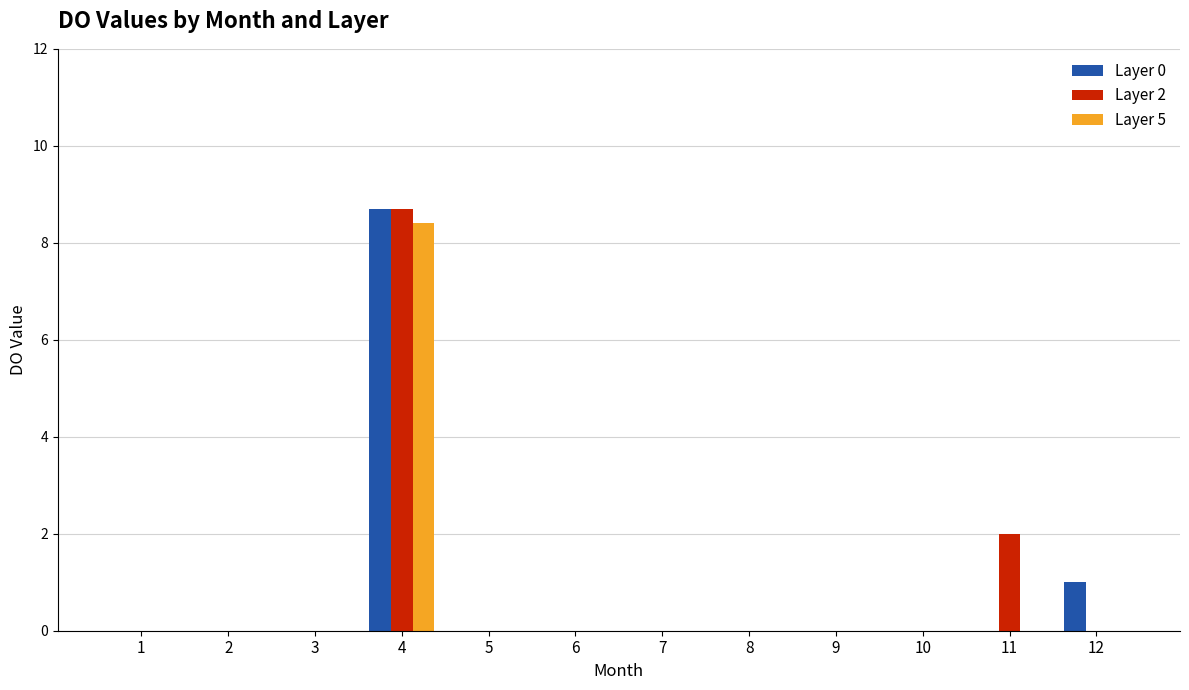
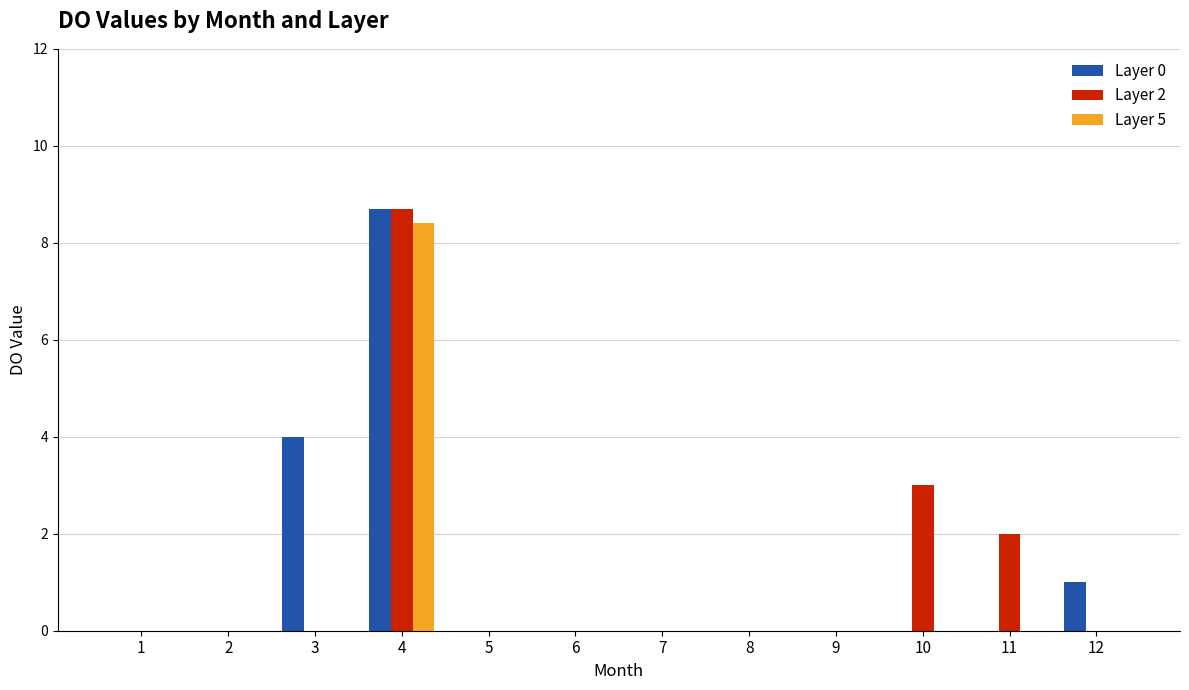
  {
    "Layer 0": {
      "1": 0,
      "2": 0,
-     "3": 0,
+     "3": 4,
      "4": 8.7,
      "5": 0,
      "6": 0,
      "7": 0,
      "8": 0,
      "9": 0,
      "10": 0,
      "11": 0,
      "12": 1
    },
    "Layer 2": {
      "1": 0,
      "2": 0,
      "3": 0,
      "4": 8.7,
      "5": 0,
      "6": 0,
      "7": 0,
      "8": 0,
      "9": 0,
-     "10": 0,
+     "10": 3,
      "11": 2,
      "12": 0
    },
    "Layer 5": {
      "1": 0,
      "2": 0,
      "3": 0,
      "4": 8.4,
      "5": 0,
      "6": 0,
      "7": 0,
      "8": 0,
      "9": 0,
      "10": 0,
      "11": 0,
      "12": 0
    }
  }
